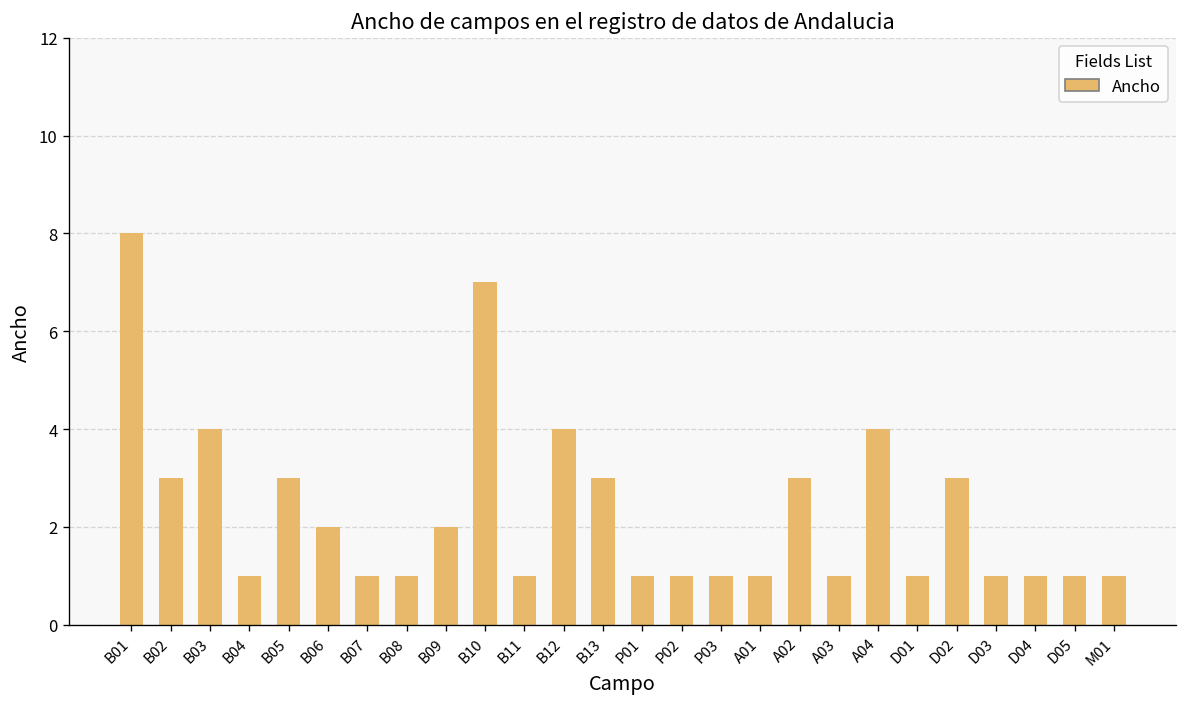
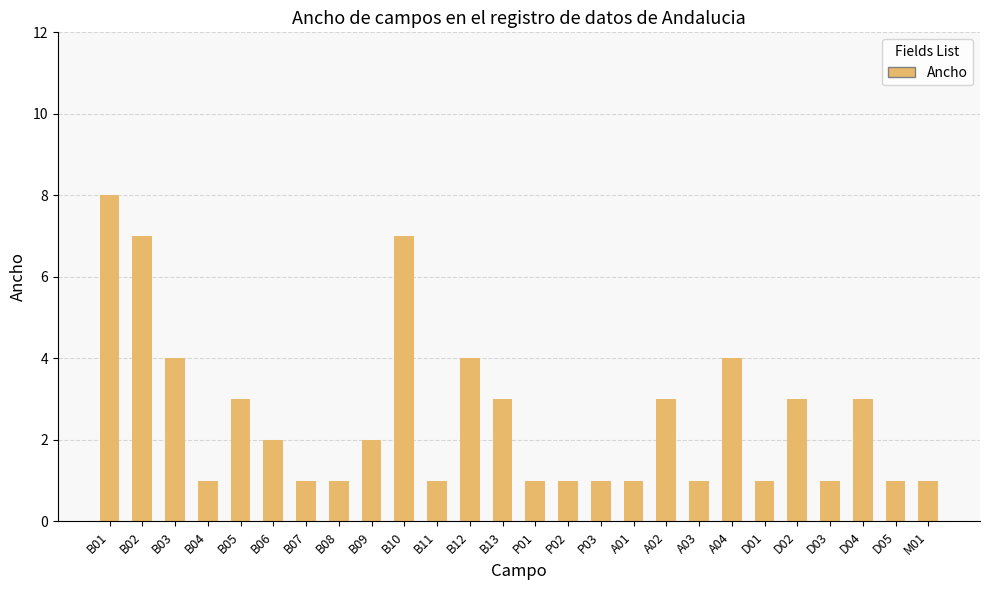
  {
    "B01": 8,
-   "B02": 3,
+   "B02": 7,
    "B03": 4,
    "B04": 1,
    "B05": 3,
    "B06": 2,
    "B07": 1,
    "B08": 1,
    "B09": 2,
    "B10": 7,
    "B11": 1,
    "B12": 4,
    "B13": 3,
    "P01": 1,
    "P02": 1,
    "P03": 1,
    "A01": 1,
    "A02": 3,
    "A03": 1,
    "A04": 4,
    "D01": 1,
    "D02": 3,
    "D03": 1,
-   "D04": 1,
+   "D04": 3,
    "D05": 1,
    "M01": 1
  }
